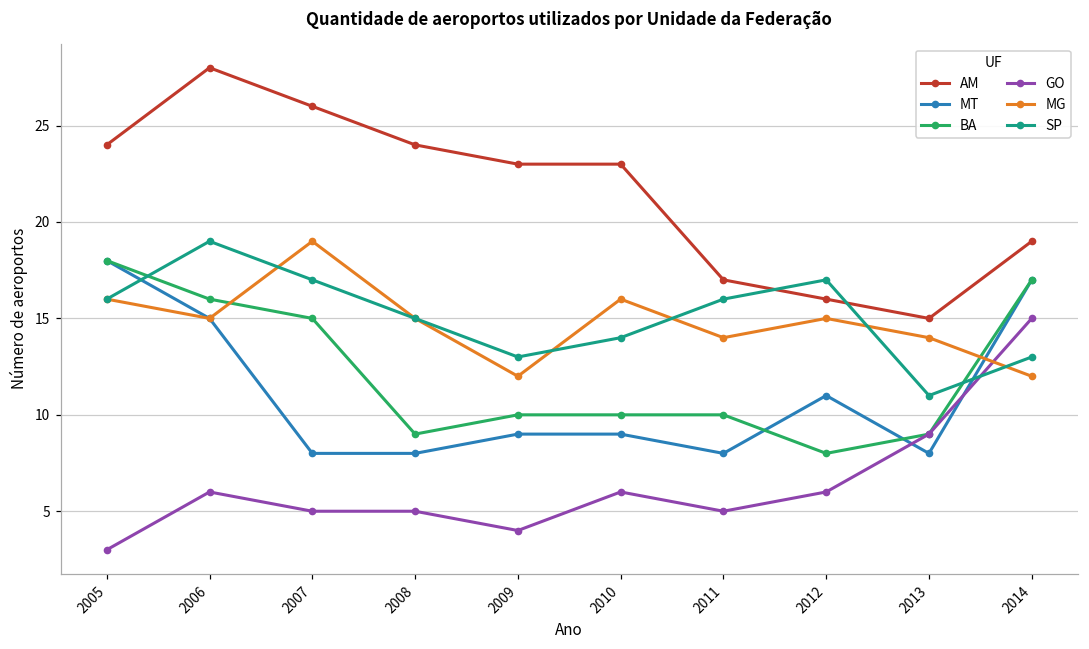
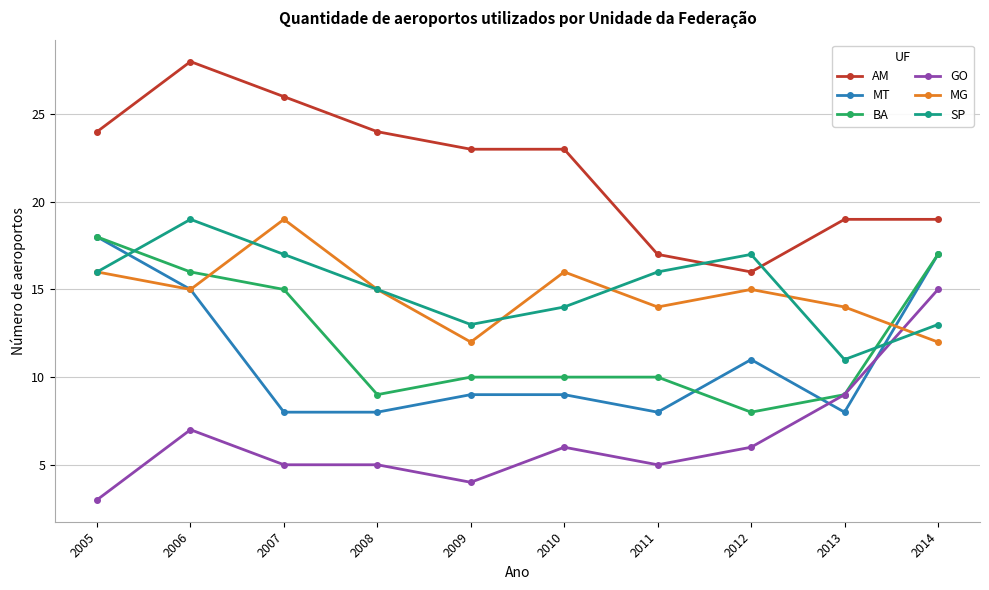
  {
    "AM": {
      "2005": 24,
      "2006": 28,
      "2007": 26,
      "2008": 24,
      "2009": 23,
      "2010": 23,
      "2011": 17,
      "2012": 16,
-     "2013": 15,
+     "2013": 19,
      "2014": 19
    },
    "MT": {
      "2007": 8,
      "2008": 8,
      "2009": 9,
      "2010": 9,
      "2011": 8,
      "2012": 11,
      "2013": 8
    },
    "GO": {
      "2005": 3,
-     "2006": 6,
+     "2006": 7,
      "2007": 5,
      "2008": 5,
      "2009": 4,
      "2010": 6,
      "2011": 5,
      "2012": 6,
      "2014": 15
    },
    "MG": {
      "2007": 19,
      "2009": 12,
      "2010": 16,
      "2011": 14,
      "2012": 15,
      "2013": 14,
      "2014": 12
    }
  }
